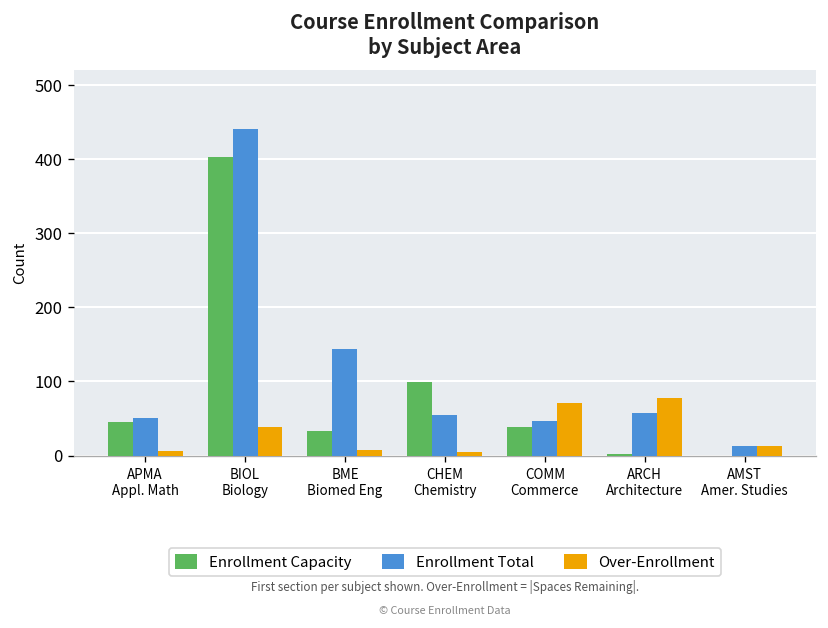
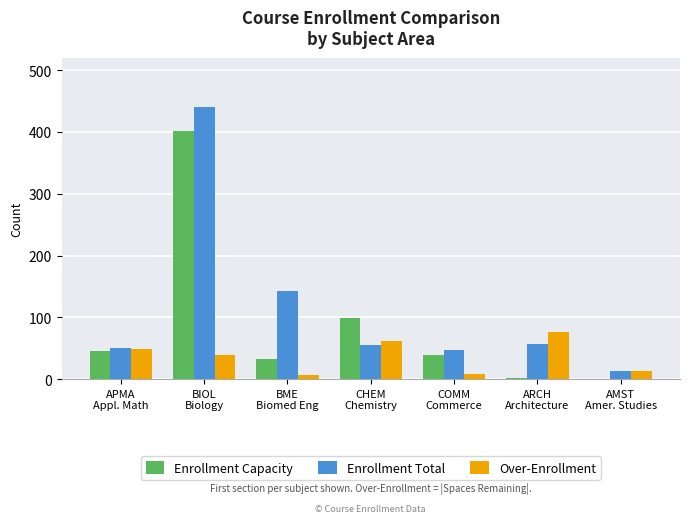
  {
    "Enrollment Capacity": {
      "APMA Appl. Math": 50,
      "BIOL Biology": 400,
      "BME Biomed Eng": 30,
      "CHEM Chemistry": 100,
      "COMM Commerce": 40,
      "AMST Amer. Studies": 0
    },
    "Enrollment Total": {
      "APMA Appl. Math": 50,
      "BIOL Biology": 440,
      "BME Biomed Eng": 140,
      "CHEM Chemistry": 60,
      "COMM Commerce": 50,
      "ARCH Architecture": 60,
      "AMST Amer. Studies": 10
    },
    "Over-Enrollment": {
-     "APMA Appl. Math": 10,
+     "APMA Appl. Math": 50,
      "BIOL Biology": 40,
      "BME Biomed Eng": 10,
-     "CHEM Chemistry": 10,
-     "COMM Commerce": 70,
+     "CHEM Chemistry": 60,
+     "COMM Commerce": 10,
      "ARCH Architecture": 80,
      "AMST Amer. Studies": 10
    }
  }
